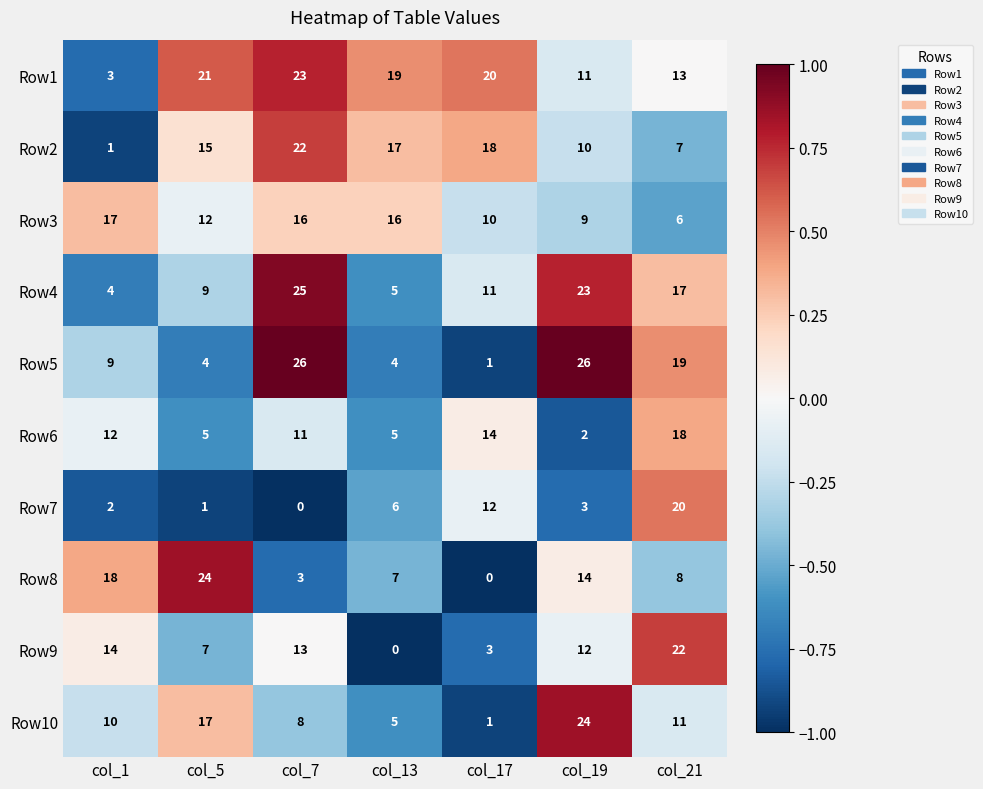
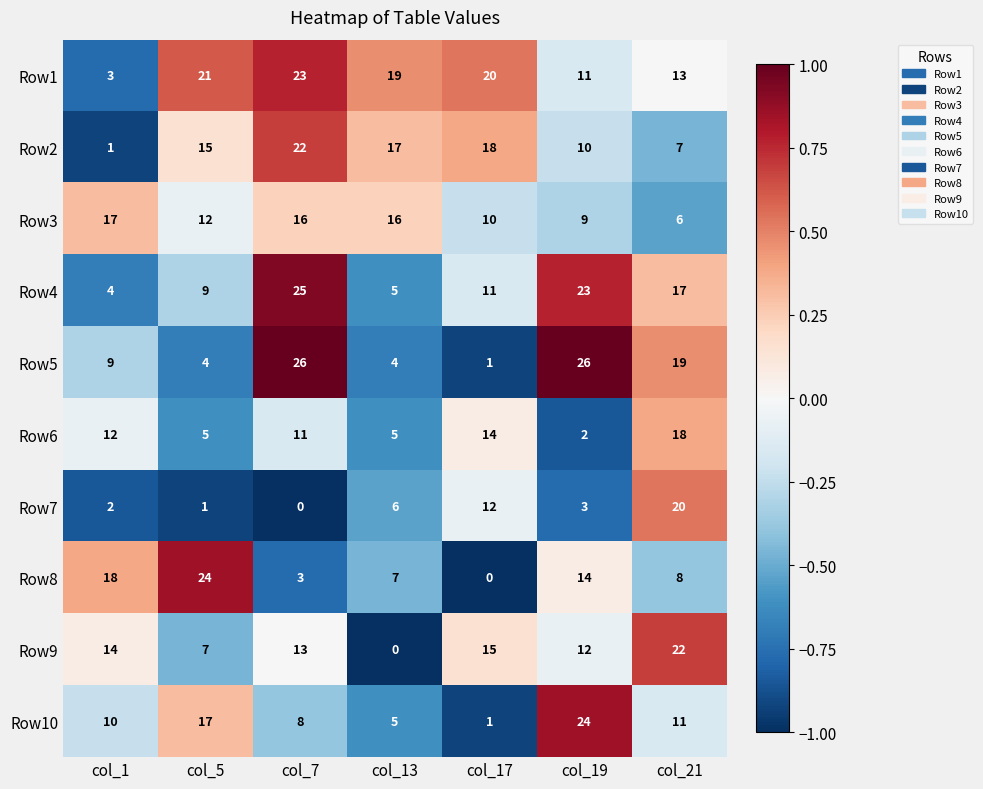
  {
    "Row1": {
      "col_1": 3,
      "col_5": 21,
      "col_7": 23,
      "col_13": 19,
      "col_17": 20,
      "col_19": 11,
      "col_21": 13
    },
    "Row2": {
      "col_1": 1,
      "col_5": 15,
      "col_7": 22,
      "col_13": 17,
      "col_17": 18,
      "col_19": 10,
      "col_21": 7
    },
    "Row3": {
      "col_1": 17,
      "col_5": 12,
      "col_7": 16,
      "col_13": 16,
      "col_17": 10,
      "col_19": 9,
      "col_21": 6
    },
    "Row4": {
      "col_1": 4,
      "col_5": 9,
      "col_7": 25,
      "col_13": 5,
      "col_17": 11,
      "col_19": 23,
      "col_21": 17
    },
    "Row5": {
      "col_1": 9,
      "col_5": 4,
      "col_7": 26,
      "col_13": 4,
      "col_17": 1,
      "col_19": 26,
      "col_21": 19
    },
    "Row6": {
      "col_1": 12,
      "col_5": 5,
      "col_7": 11,
      "col_13": 5,
      "col_17": 14,
      "col_19": 2,
      "col_21": 18
    },
    "Row7": {
      "col_1": 2,
      "col_5": 1,
      "col_7": 0,
      "col_13": 6,
      "col_17": 12,
      "col_19": 3,
      "col_21": 20
    },
    "Row8": {
      "col_1": 18,
      "col_5": 24,
      "col_7": 3,
      "col_13": 7,
      "col_17": 0,
      "col_19": 14,
      "col_21": 8
    },
    "Row9": {
      "col_1": 14,
      "col_5": 7,
      "col_7": 13,
      "col_13": 0,
-     "col_17": 3,
+     "col_17": 15,
      "col_19": 12,
      "col_21": 22
    },
    "Row10": {
      "col_1": 10,
      "col_5": 17,
      "col_7": 8,
      "col_13": 5,
      "col_17": 1,
      "col_19": 24,
      "col_21": 11
    }
  }
